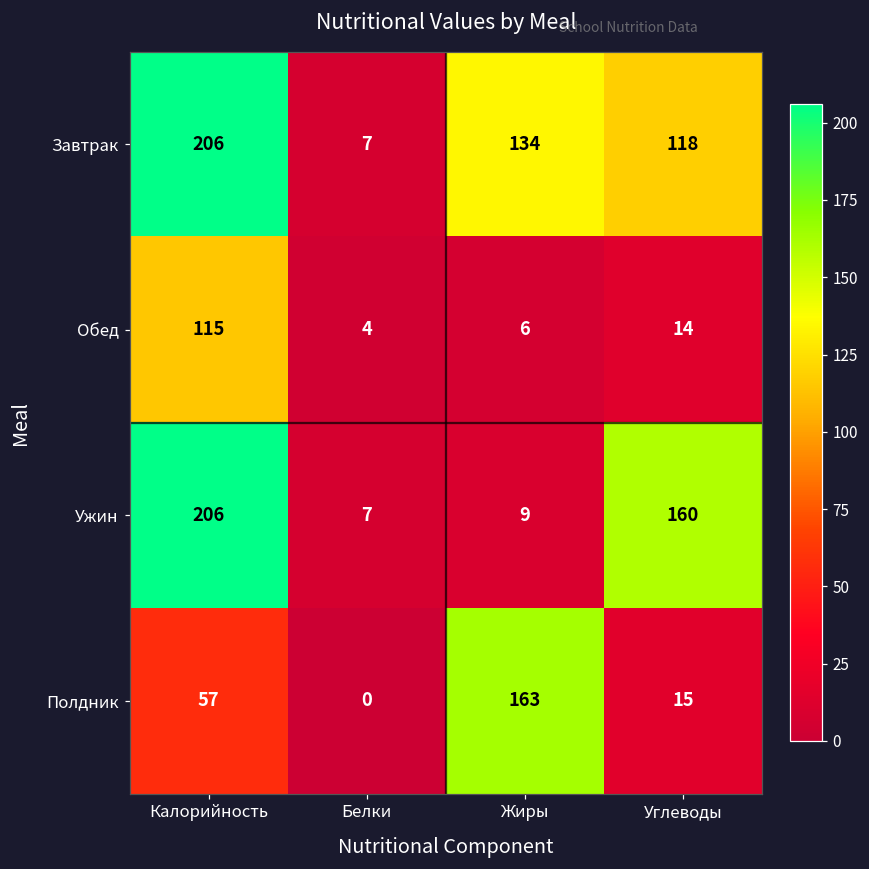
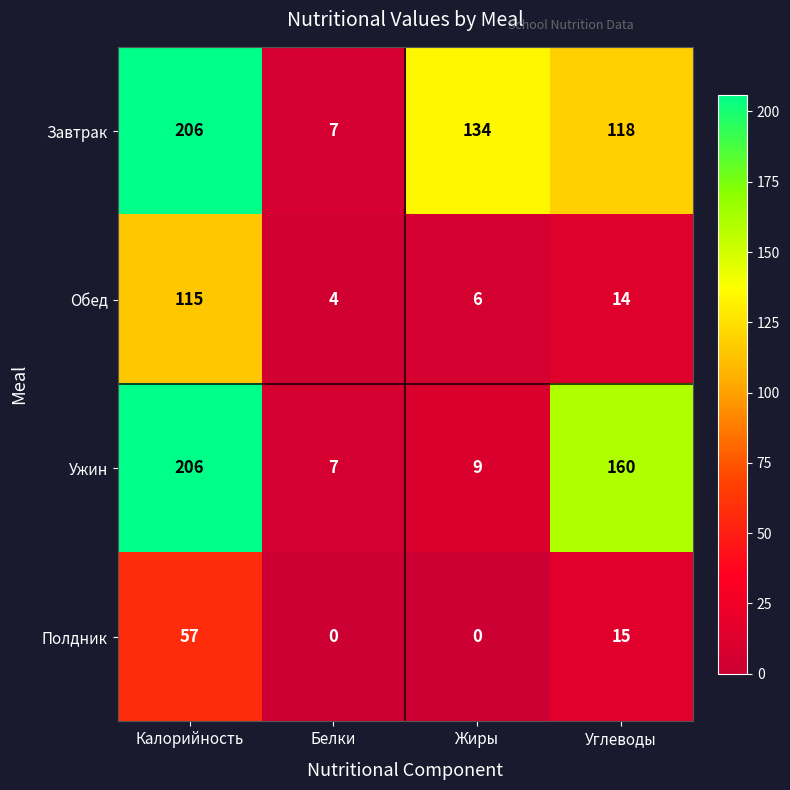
  {
    "Завтрак": {
      "Калорийность": 206,
      "Белки": 7,
      "Жиры": 134,
      "Углеводы": 118
    },
    "Обед": {
      "Калорийность": 115,
      "Белки": 4,
      "Жиры": 6,
      "Углеводы": 14
    },
    "Ужин": {
      "Калорийность": 206,
      "Белки": 7,
      "Жиры": 9,
      "Углеводы": 160
    },
    "Полдник": {
      "Калорийность": 57,
      "Белки": 0,
-     "Жиры": 163,
+     "Жиры": 0,
      "Углеводы": 15
    }
  }
